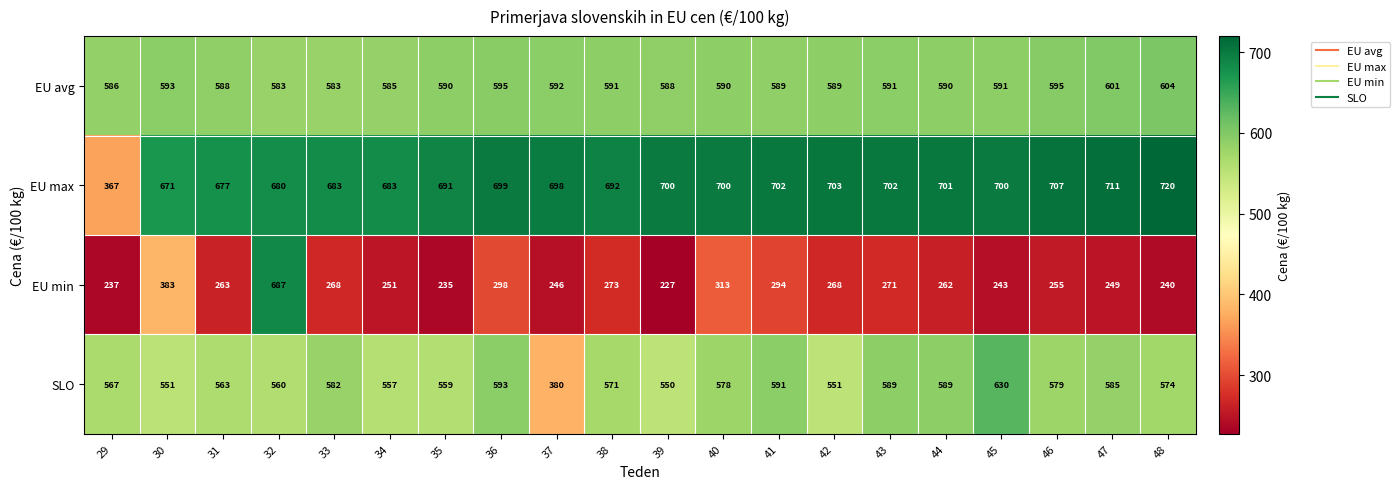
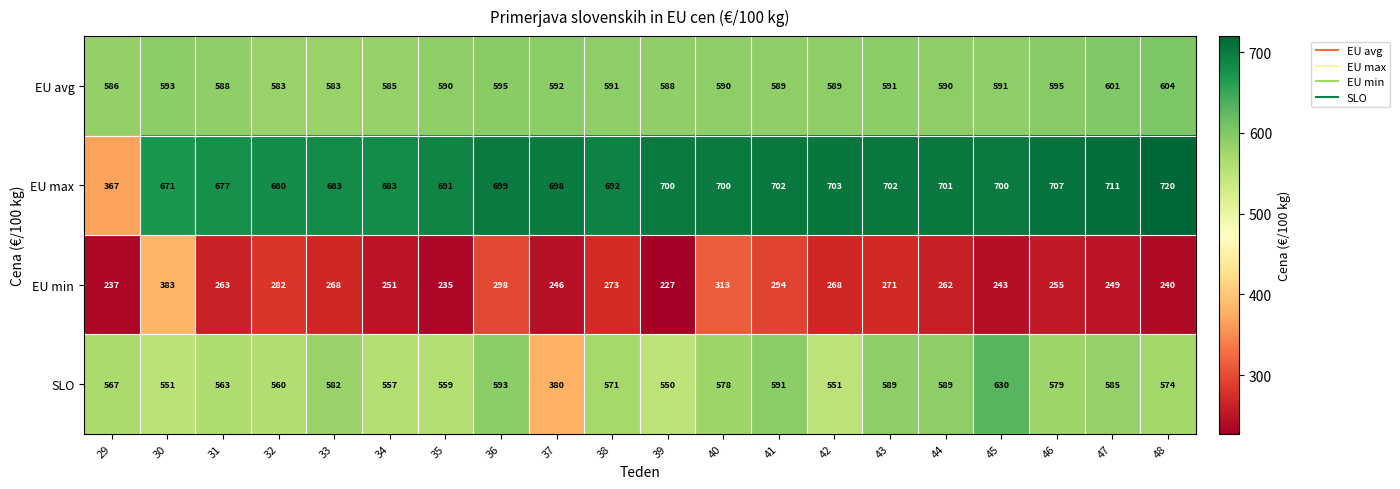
  {
    "EU avg": {
      "29": 586,
      "30": 593,
      "31": 588,
      "32": 583,
      "33": 583,
      "34": 585,
      "35": 590,
      "36": 595,
      "37": 592,
      "38": 591,
      "39": 588,
      "40": 590,
      "41": 589,
      "42": 589,
      "43": 591,
      "44": 590,
      "45": 591,
      "46": 595,
      "47": 601,
      "48": 604
    },
    "EU max": {
      "29": 367,
      "30": 671,
      "31": 677,
      "32": 680,
      "33": 683,
      "34": 683,
      "35": 691,
      "36": 699,
      "37": 698,
      "38": 692,
      "39": 700,
      "40": 700,
      "41": 702,
      "42": 703,
      "43": 702,
      "44": 701,
      "45": 700,
      "46": 707,
      "47": 711,
      "48": 720
    },
    "EU min": {
      "29": 237,
      "30": 383,
      "31": 263,
-     "32": 687,
+     "32": 282,
      "33": 268,
      "34": 251,
      "35": 235,
      "36": 298,
      "37": 246,
      "38": 273,
      "39": 227,
      "40": 313,
      "41": 294,
      "42": 268,
      "43": 271,
      "44": 262,
      "45": 243,
      "46": 255,
      "47": 249,
      "48": 240
    },
    "SLO": {
      "29": 567,
      "30": 551,
      "31": 563,
      "32": 560,
      "33": 582,
      "34": 557,
      "35": 559,
      "36": 593,
      "37": 380,
      "38": 571,
      "39": 550,
      "40": 578,
      "41": 591,
      "42": 551,
      "43": 589,
      "44": 589,
      "45": 630,
      "46": 579,
      "47": 585,
      "48": 574
    }
  }
